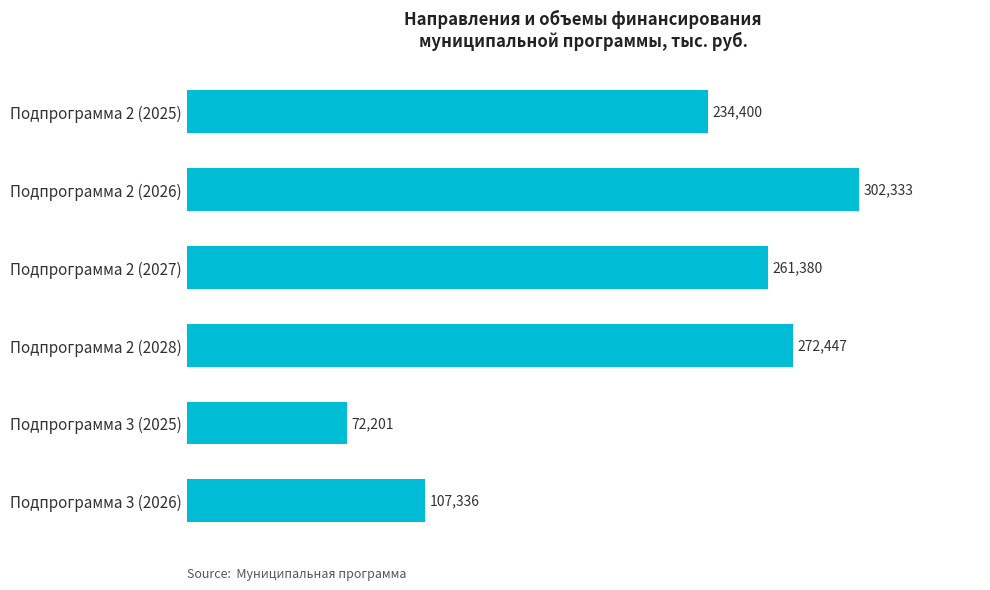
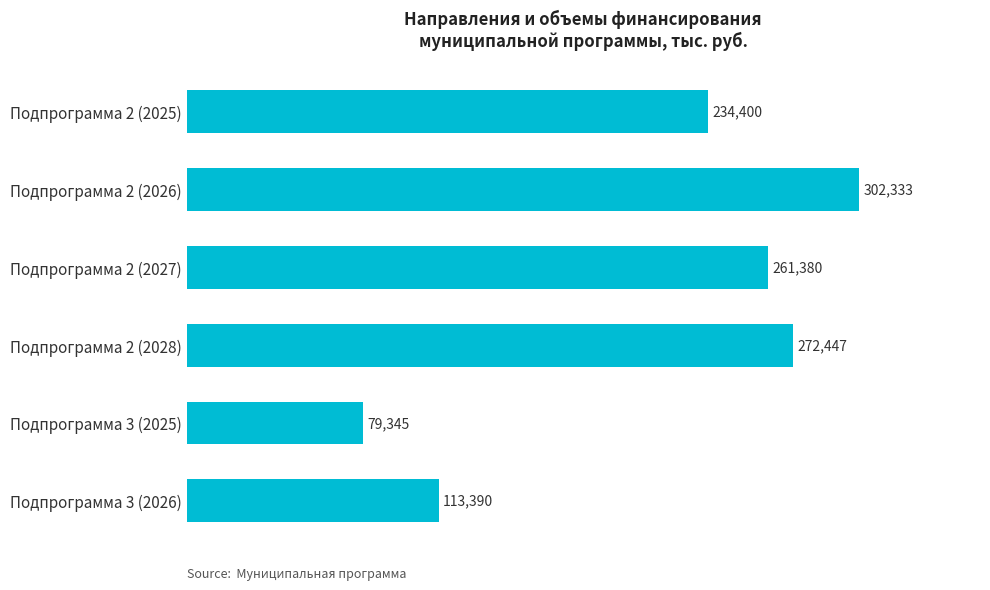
  {
    "Подпрограмма 2 (2025)": "234,400",
    "Подпрограмма 2 (2026)": "302,333",
    "Подпрограмма 2 (2027)": "261,380",
    "Подпрограмма 2 (2028)": "272,447",
-   "Подпрограмма 3 (2025)": "72,201",
-   "Подпрограмма 3 (2026)": "107,336"
+   "Подпрограмма 3 (2025)": "79,345",
+   "Подпрограмма 3 (2026)": "113,390"
  }
